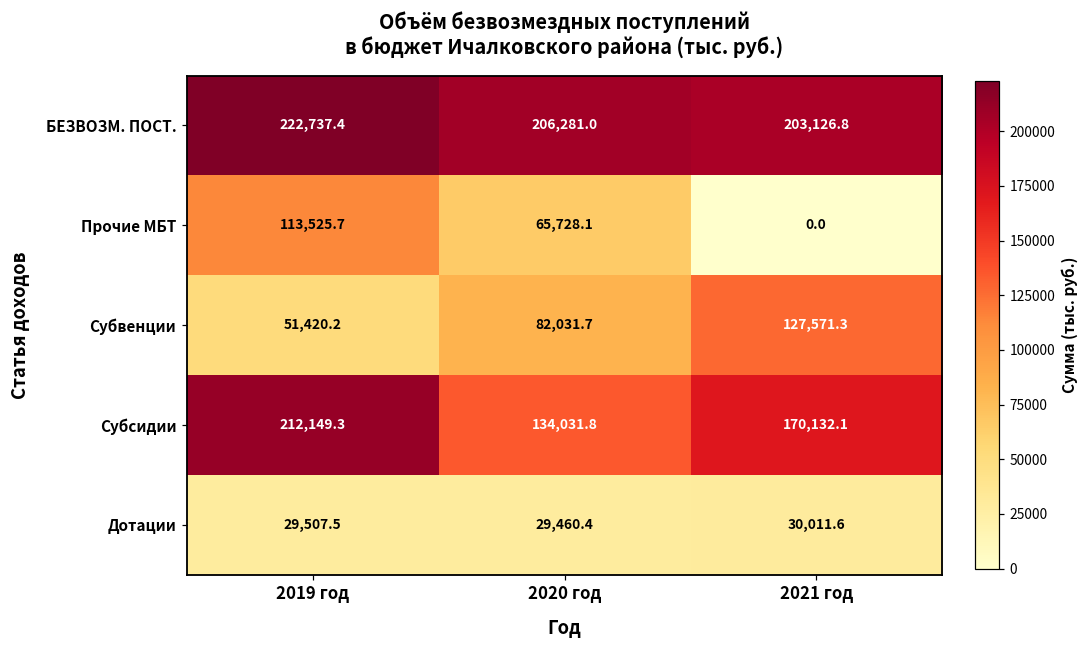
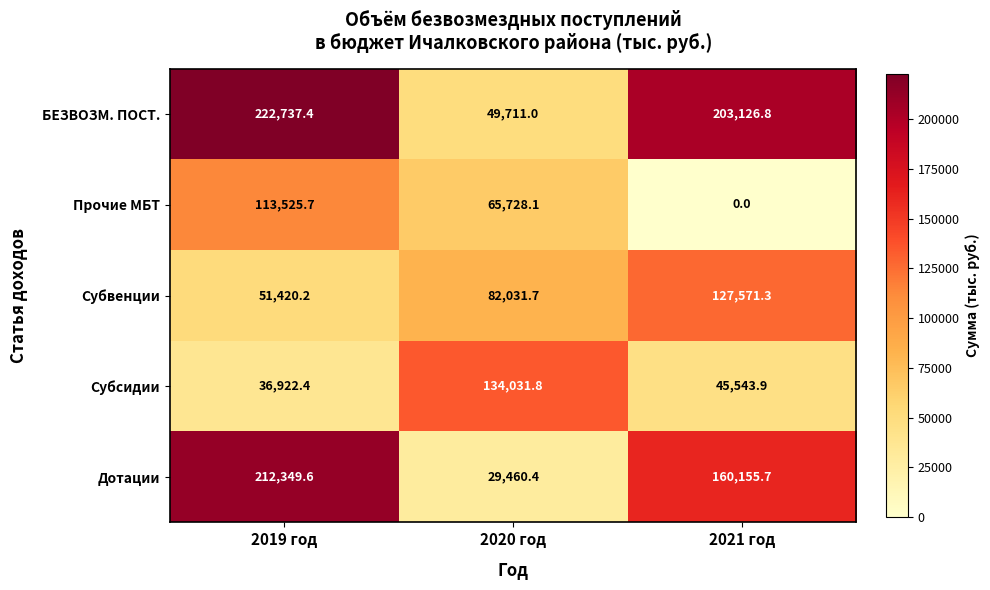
  {
    "БЕЗВОЗМ. ПОСТ.": {
      "2019 год": "222,737.4",
-     "2020 год": "206,281.0",
+     "2020 год": "49,711.0",
      "2021 год": "203,126.8"
    },
    "Прочие МБТ": {
      "2019 год": "113,525.7",
      "2020 год": "65,728.1",
      "2021 год": "0.0"
    },
    "Субвенции": {
      "2019 год": "51,420.2",
      "2020 год": "82,031.7",
      "2021 год": "127,571.3"
    },
    "Субсидии": {
-     "2019 год": "212,149.3",
+     "2019 год": "36,922.4",
      "2020 год": "134,031.8",
-     "2021 год": "170,132.1"
+     "2021 год": "45,543.9"
    },
    "Дотации": {
-     "2019 год": "29,507.5",
+     "2019 год": "212,349.6",
      "2020 год": "29,460.4",
-     "2021 год": "30,011.6"
+     "2021 год": "160,155.7"
    }
  }
